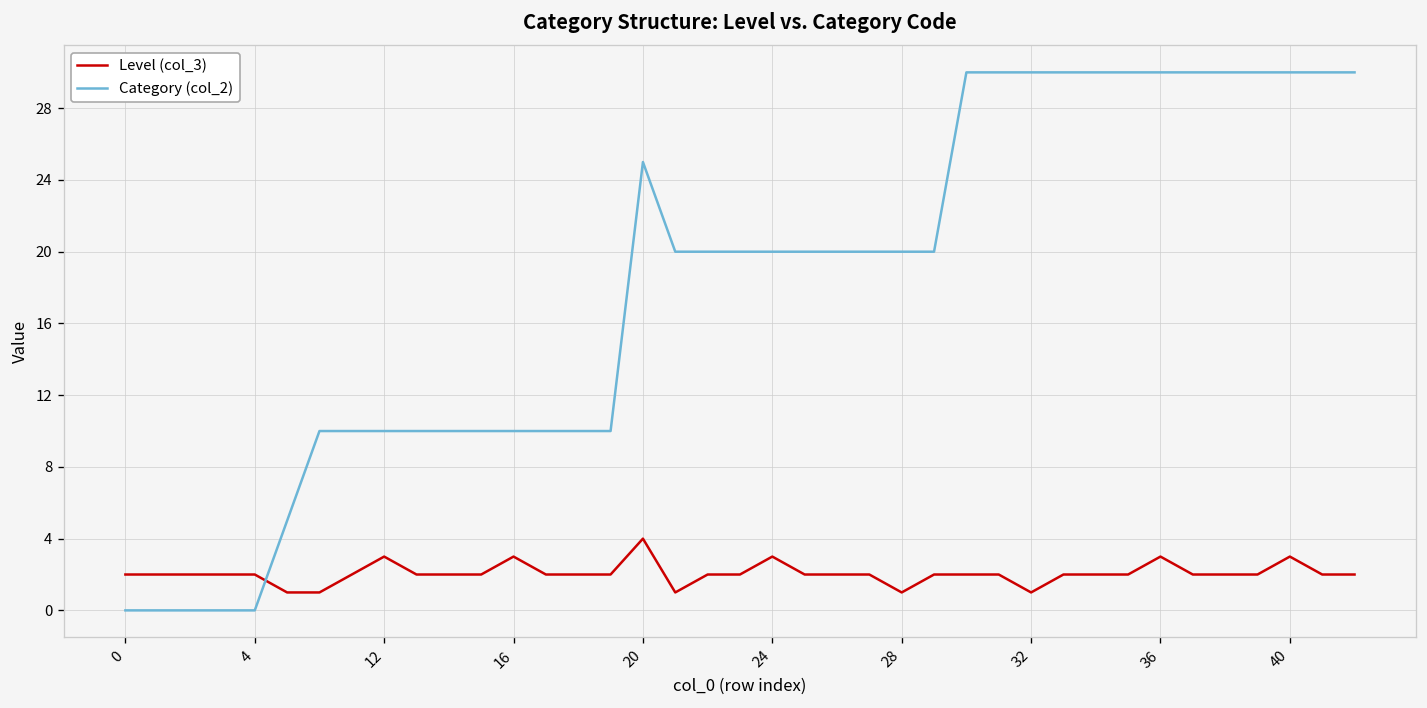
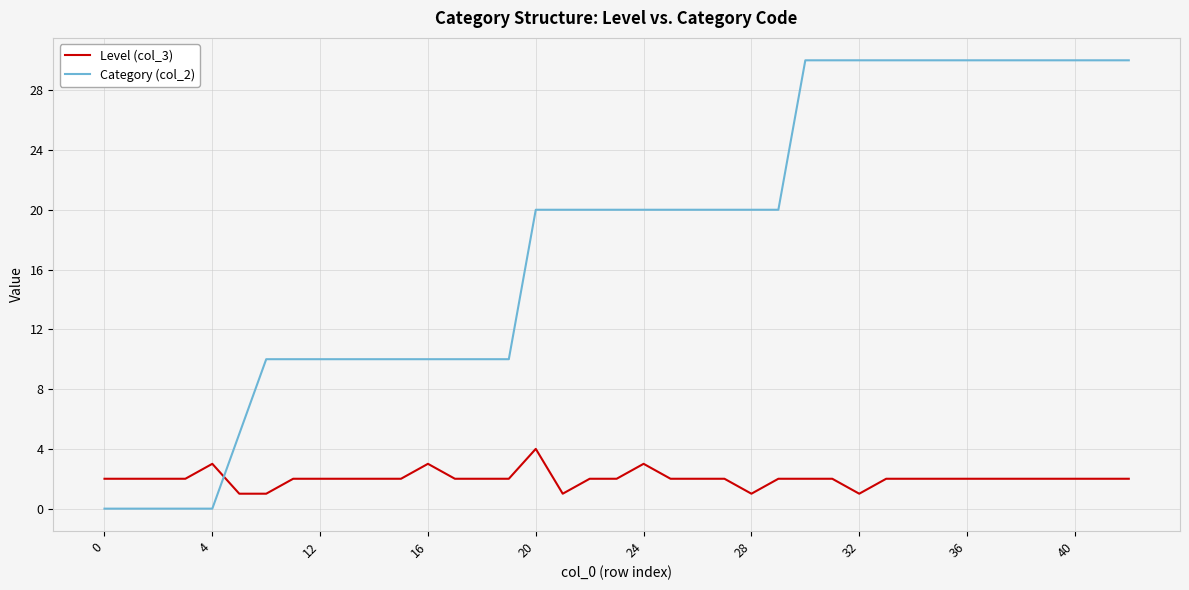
  {
    "Level (col_3)": {
      "0": 2,
-     "4": 2,
-     "12": 3,
+     "4": 3,
+     "12": 2,
      "16": 3,
      "20": 4,
      "24": 3,
      "28": 1,
      "32": 1,
-     "36": 3,
-     "40": 3
+     "36": 2,
+     "40": 2
    },
    "Category (col_2)": {
      "0": 0,
      "4": 0,
      "12": 10,
      "16": 10,
-     "20": 25,
+     "20": 20,
      "24": 20,
      "28": 20,
      "32": 30,
      "36": 30,
      "40": 30
    }
  }
